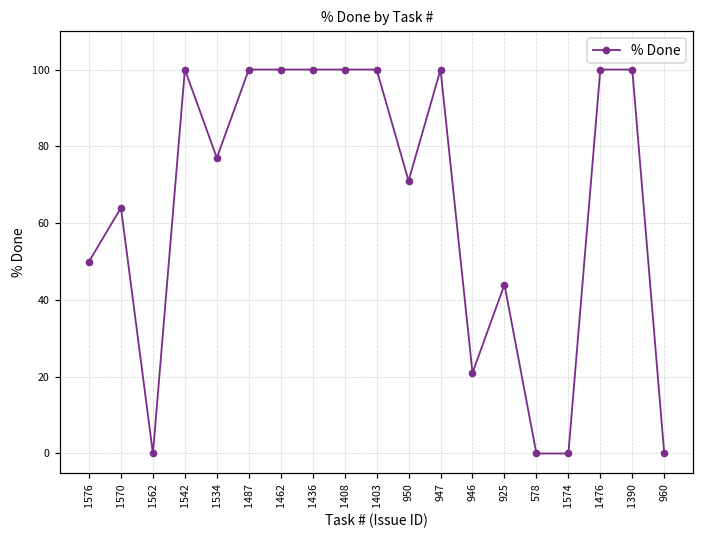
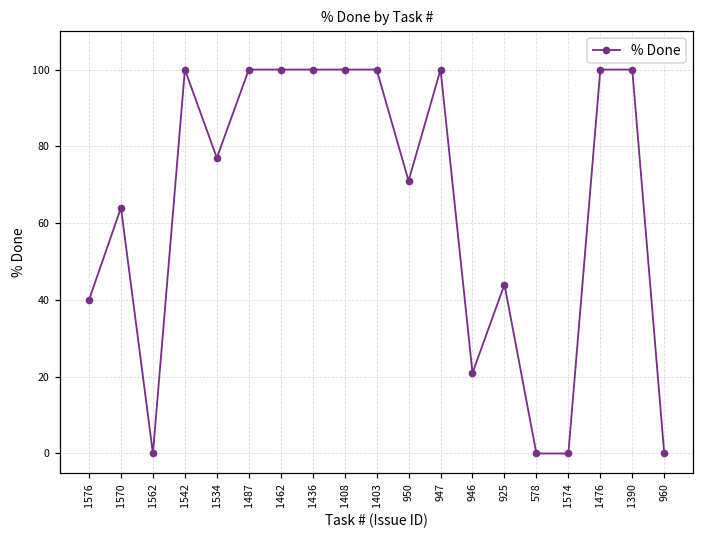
  {
-   "1576": 50,
+   "1576": 40,
    "1570": 64,
    "1562": 0,
    "1542": 100,
    "1534": 77,
    "1487": 100,
    "1462": 100,
    "1436": 100,
    "1408": 100,
    "1403": 100,
    "950": 71,
    "947": 100,
    "946": 21,
    "925": 44,
    "578": 0,
    "1574": 0,
    "1476": 100,
    "1390": 100,
    "960": 0
  }
